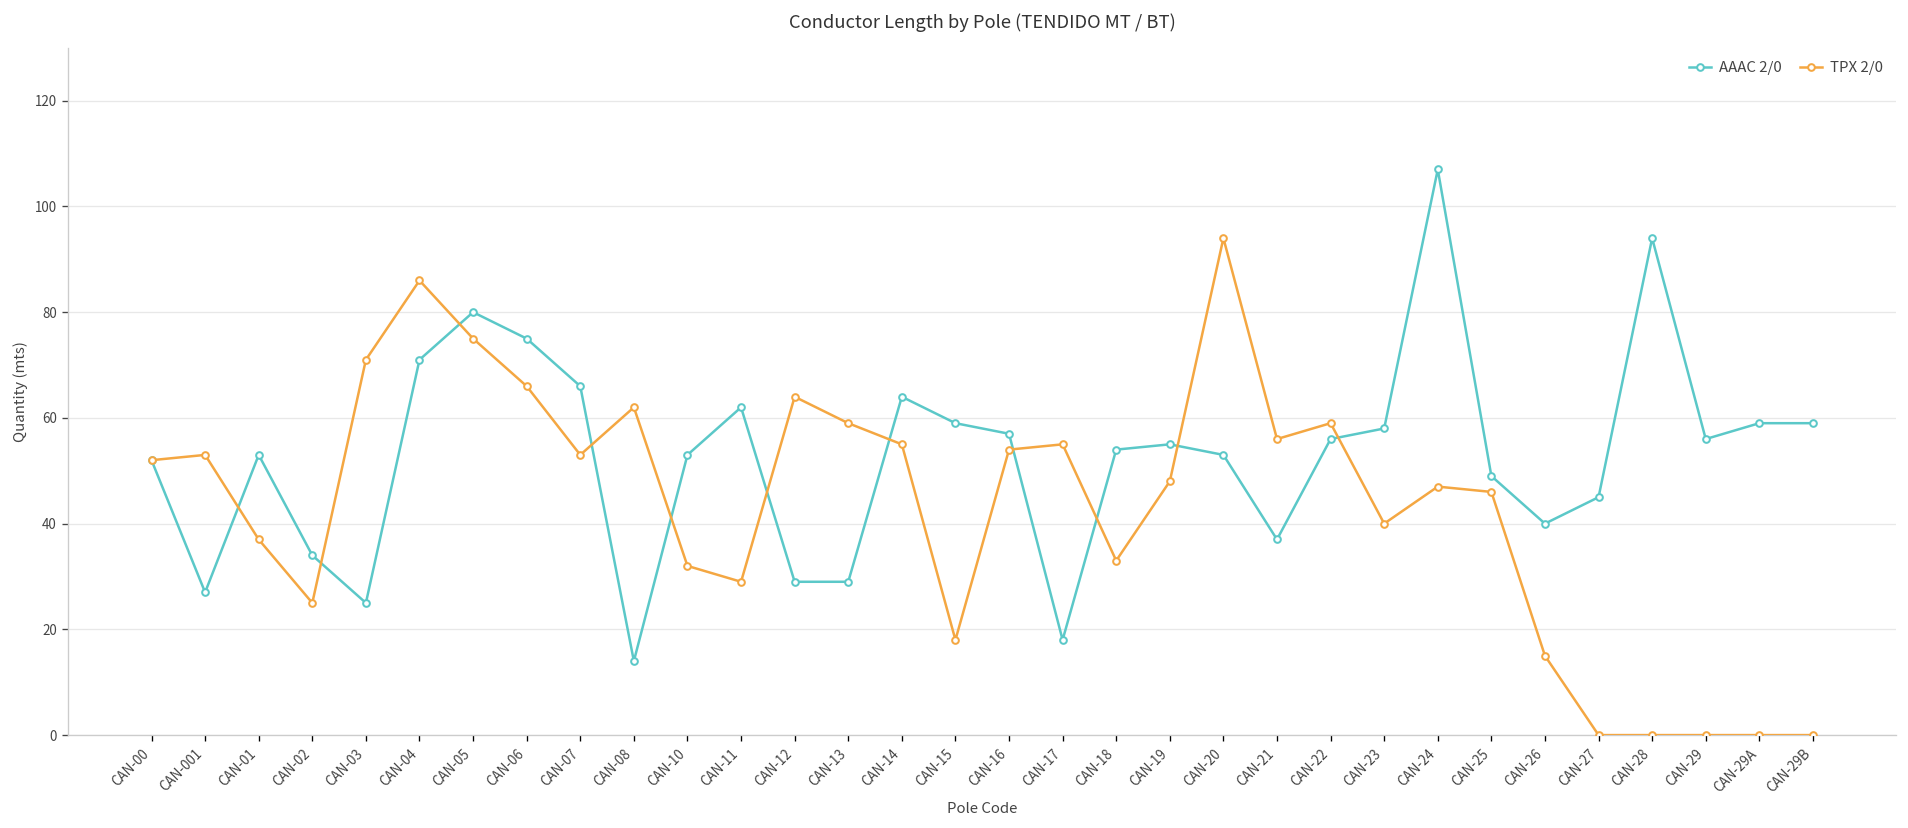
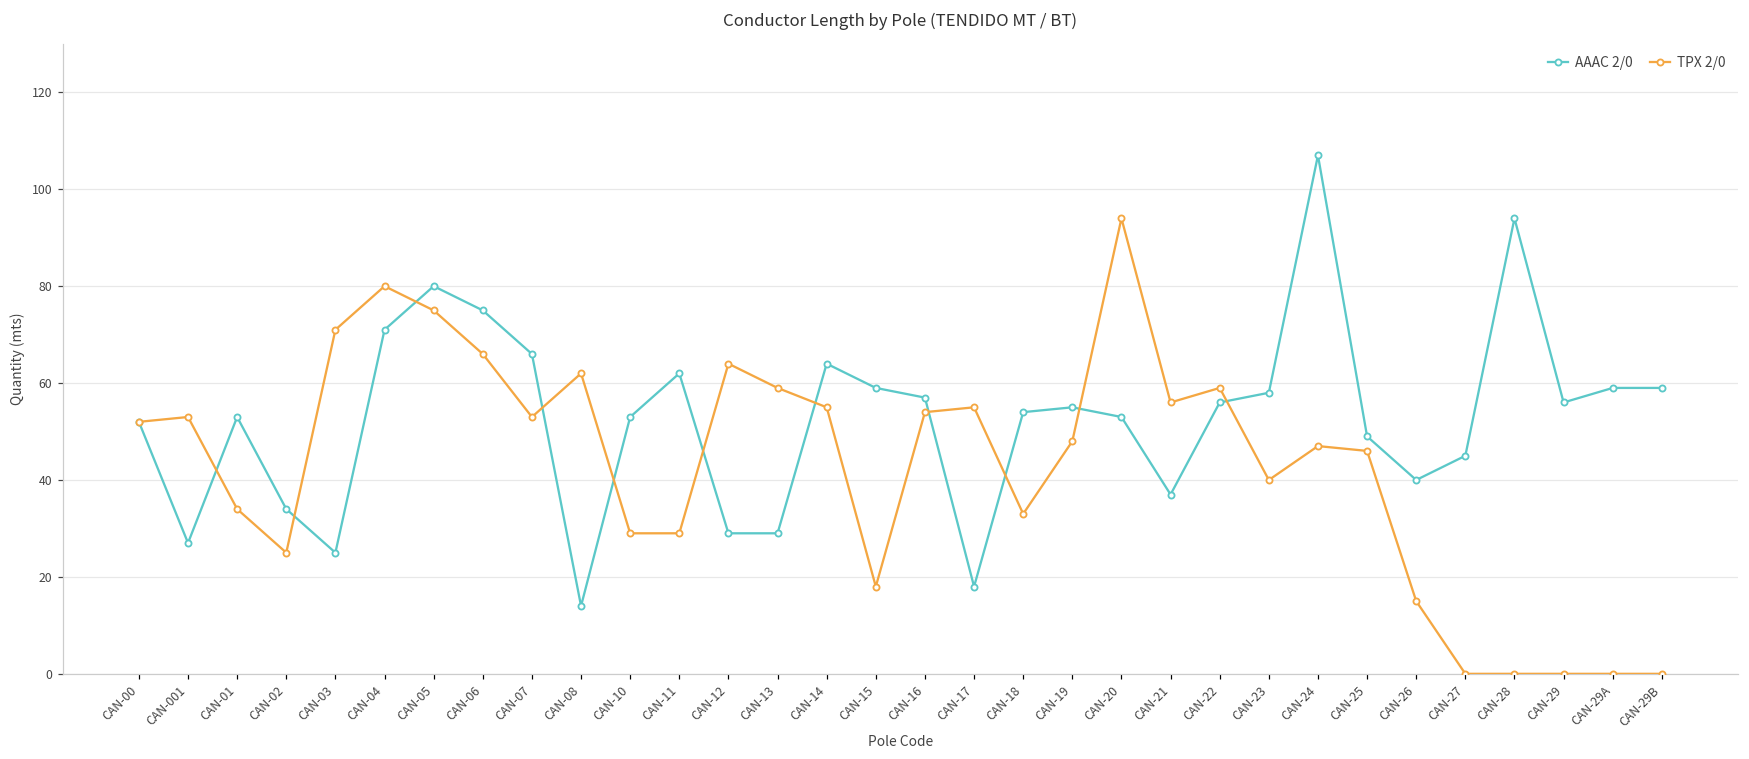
  {
    "AAAC 2/0": {
      "CAN-001": 27,
      "CAN-01": 53,
      "CAN-02": 34,
      "CAN-03": 25,
      "CAN-04": 71,
      "CAN-05": 80,
      "CAN-06": 75,
      "CAN-07": 66,
      "CAN-08": 14,
      "CAN-10": 53,
      "CAN-11": 62,
      "CAN-12": 29,
      "CAN-13": 29,
      "CAN-14": 64,
      "CAN-15": 59,
      "CAN-16": 57,
      "CAN-17": 18,
      "CAN-18": 54,
      "CAN-19": 55,
      "CAN-20": 53,
      "CAN-21": 37,
      "CAN-22": 56,
      "CAN-23": 58,
      "CAN-24": 107,
      "CAN-25": 49,
      "CAN-26": 40,
      "CAN-27": 45,
      "CAN-28": 94,
      "CAN-29": 56,
      "CAN-29A": 59,
      "CAN-29B": 59
    },
    "TPX 2/0": {
      "CAN-001": 53,
-     "CAN-01": 37,
+     "CAN-01": 34,
      "CAN-02": 25,
      "CAN-03": 71,
-     "CAN-04": 86,
+     "CAN-04": 80,
      "CAN-05": 75,
      "CAN-06": 66,
      "CAN-07": 53,
      "CAN-08": 62,
-     "CAN-10": 32,
+     "CAN-10": 29,
      "CAN-11": 29,
      "CAN-12": 64,
      "CAN-13": 59,
      "CAN-14": 55,
      "CAN-15": 18,
      "CAN-16": 54,
      "CAN-17": 55,
      "CAN-18": 33,
      "CAN-19": 48,
      "CAN-20": 94,
      "CAN-21": 56,
      "CAN-22": 59,
      "CAN-23": 40,
      "CAN-24": 47,
      "CAN-25": 46,
      "CAN-26": 15,
      "CAN-27": 0,
      "CAN-28": 0,
      "CAN-29": 0,
      "CAN-29A": 0,
      "CAN-29B": 0
    }
  }
